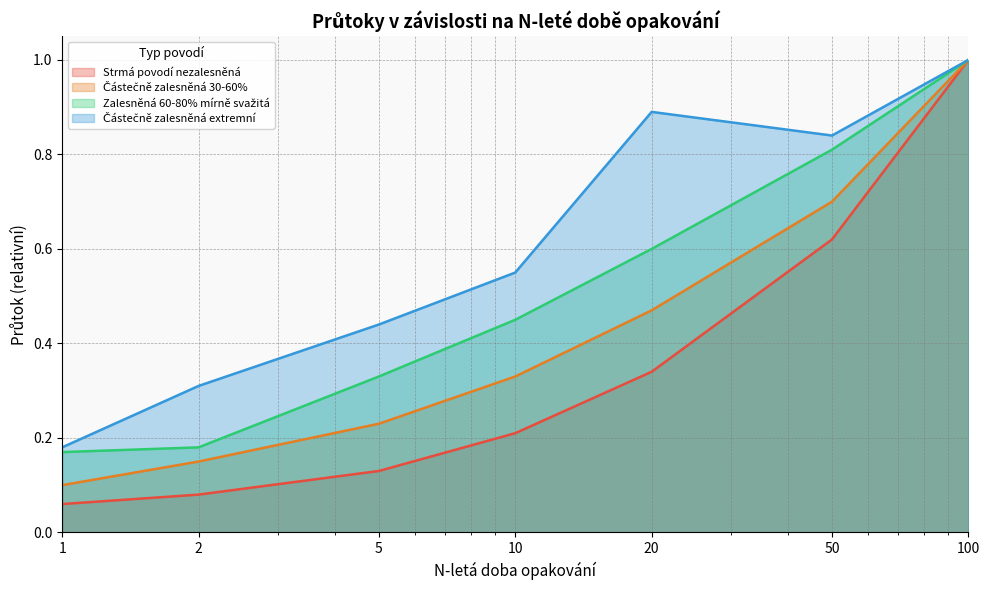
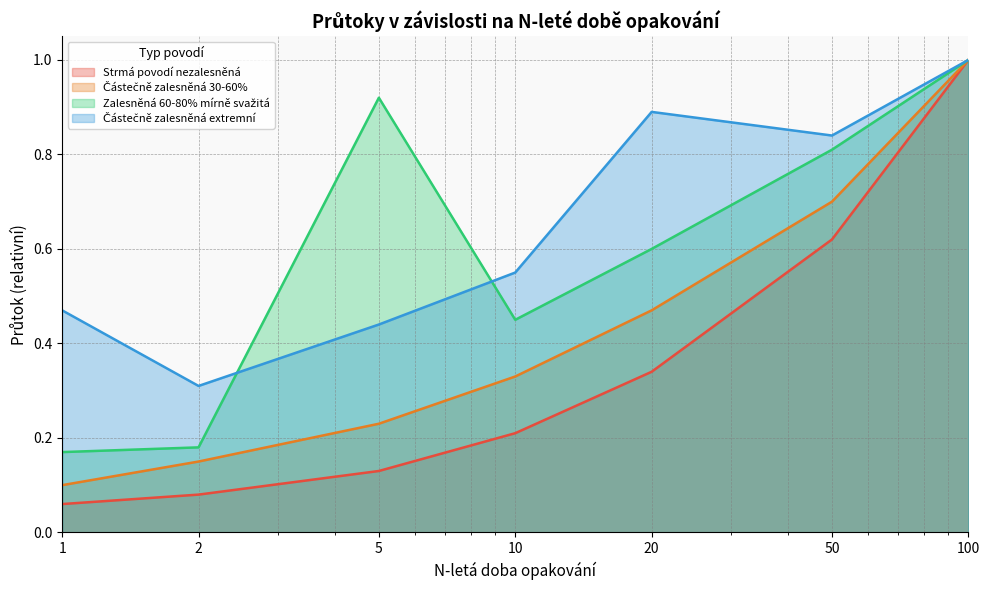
  {
    "Zalesněná 60-80% mírně svažitá": {
      "1": 0.17,
      "2": 0.18,
-     "5": 0.33,
+     "5": 0.92,
      "10": 0.45,
      "20": 0.60,
      "50": 0.81
    },
    "Částečně zalesněná extremní": {
-     "1": 0.18,
+     "1": 0.47,
      "2": 0.31,
      "5": 0.44,
      "10": 0.55,
      "20": 0.89,
      "50": 0.84
    }
  }
